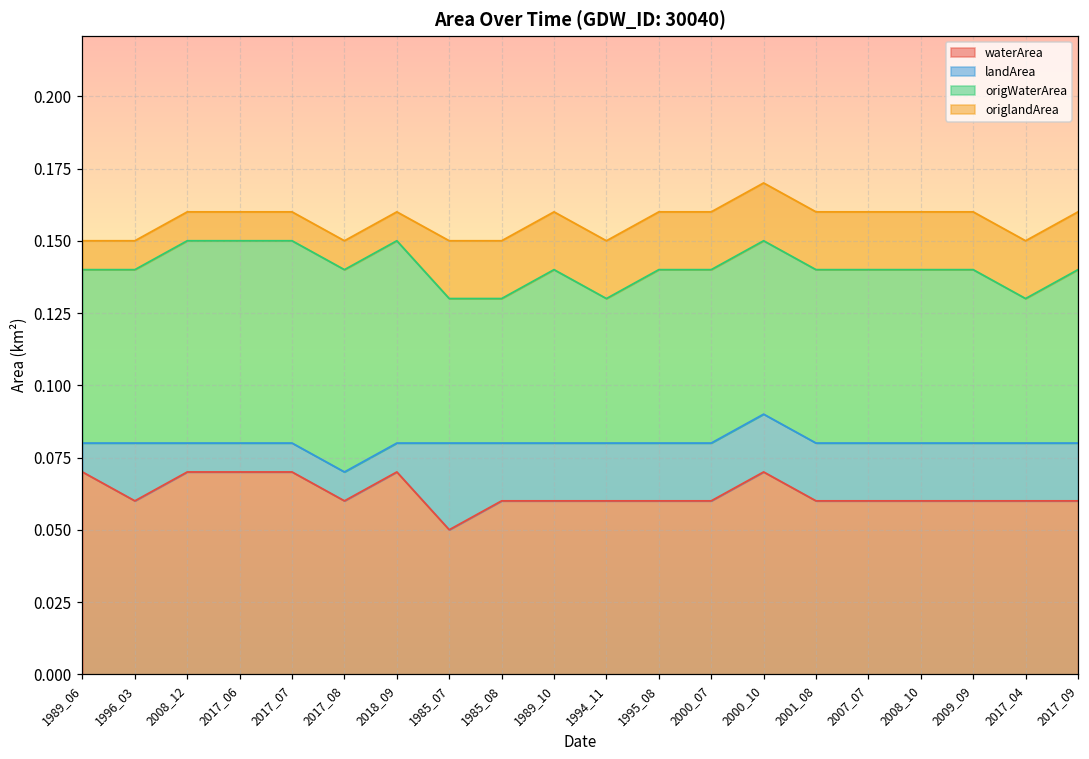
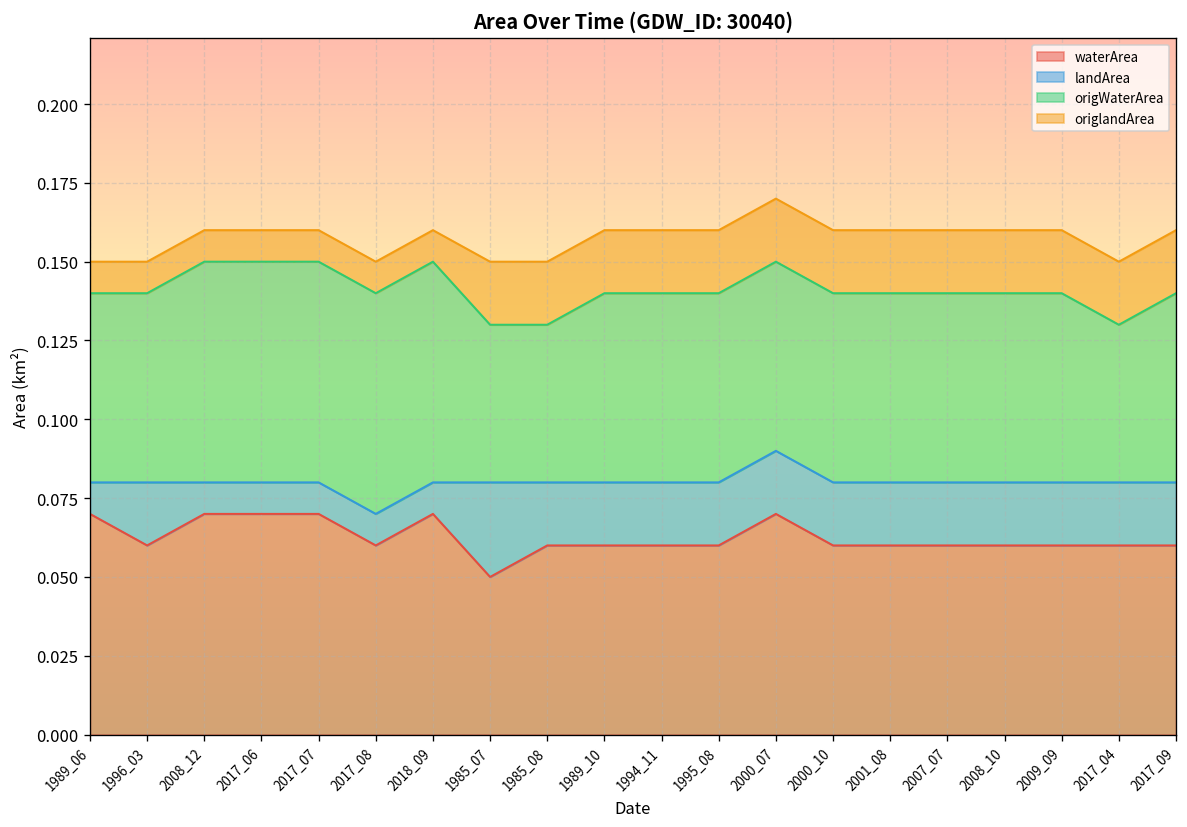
  {
    "waterArea": {
      "1989_06": 0.07,
      "1996_03": 0.06,
      "2008_12": 0.07,
      "2017_06": 0.07,
      "2017_07": 0.07,
      "2017_08": 0.06,
      "2018_09": 0.07,
      "1985_07": 0.05,
      "1985_08": 0.06,
      "1989_10": 0.06,
      "1994_11": 0.06,
      "1995_08": 0.06,
-     "2000_07": 0.06,
-     "2000_10": 0.07,
+     "2000_07": 0.07,
+     "2000_10": 0.06,
      "2001_08": 0.06,
      "2007_07": 0.06,
      "2008_10": 0.06,
      "2009_09": 0.06,
      "2017_04": 0.06,
      "2017_09": 0.06
    },
    "landArea": {
      "2000_07": 0.020,
      "2000_10": 0.020
    },
    "origWaterArea": {
-     "1994_11": 0.130,
+     "1994_11": 0.140,
      "2000_07": 0.060,
      "2000_10": 0.060
    },
    "origlandArea": {
      "1994_11": 0.020,
      "2000_07": 0.020,
      "2000_10": 0.020
    }
  }
